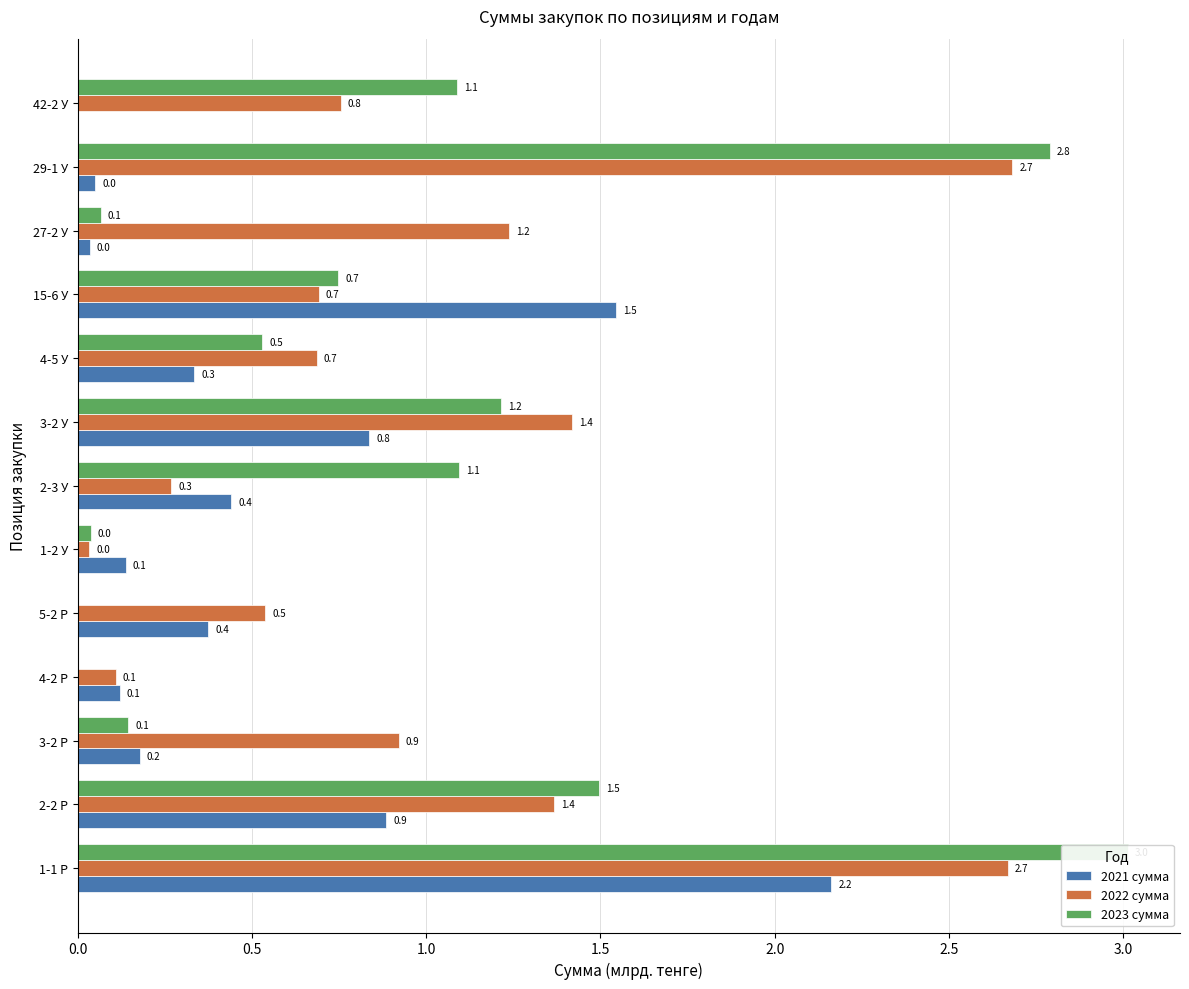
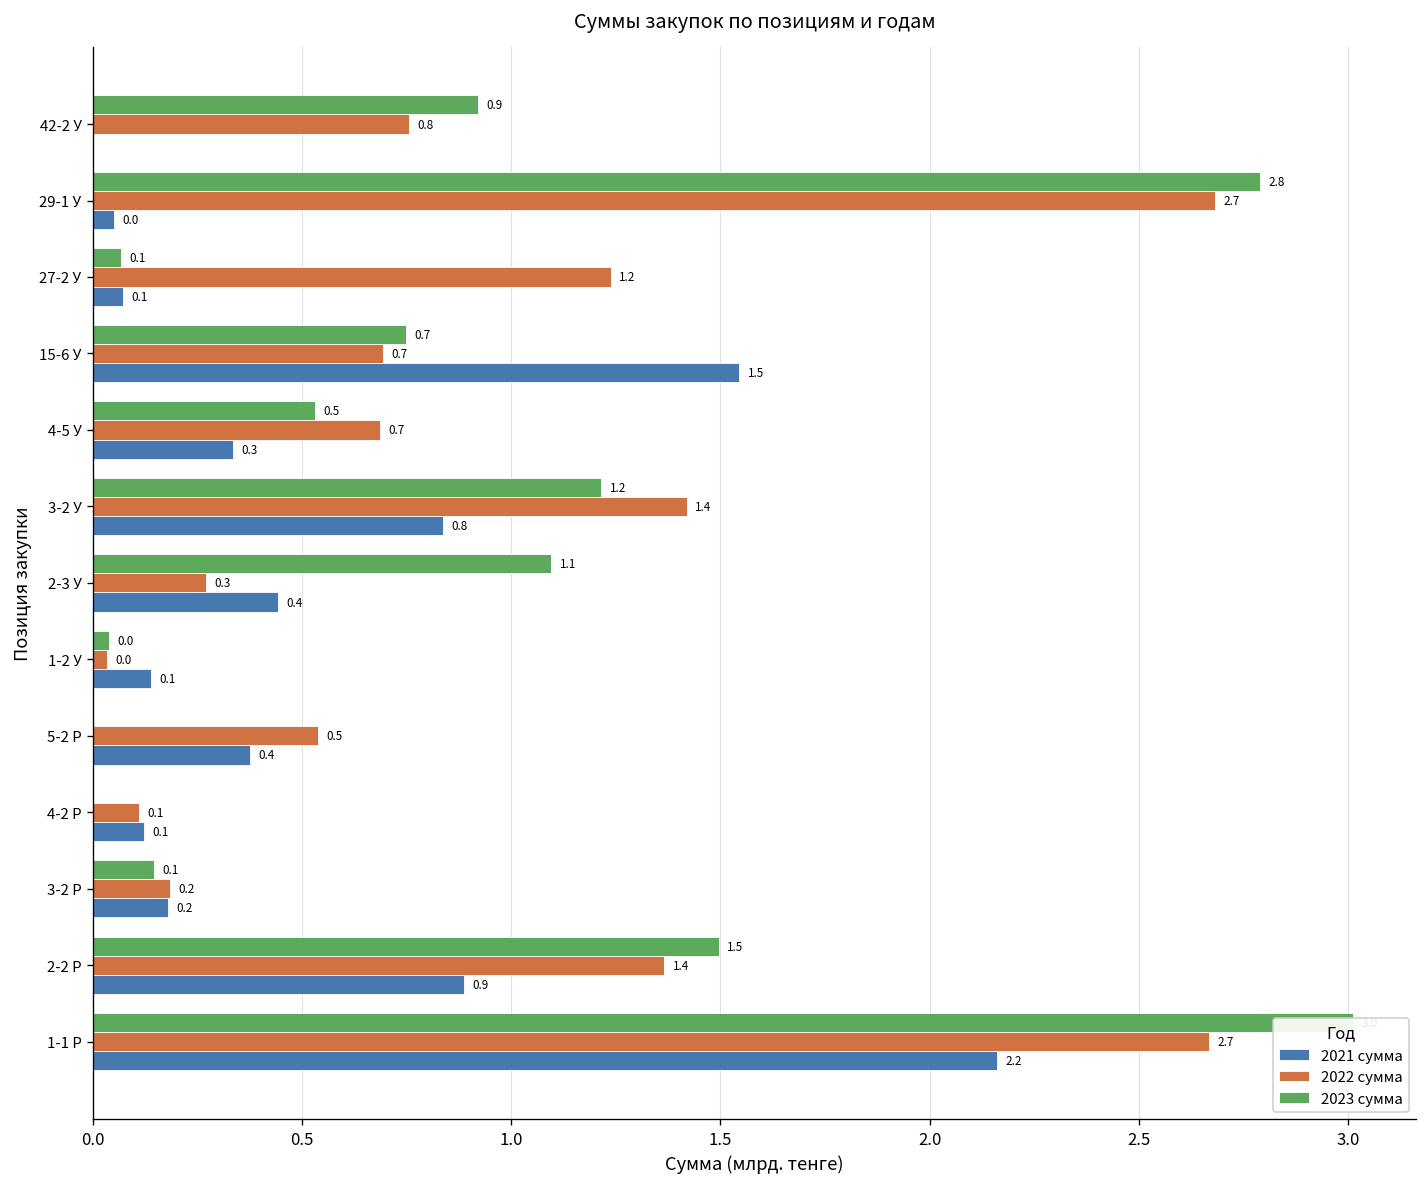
  {
    "2021 сумма": {
      "29-1 У": 0.0,
-     "27-2 У": 0.0,
+     "27-2 У": 0.1,
      "15-6 У": 1.5,
      "4-5 У": 0.3,
      "3-2 У": 0.8,
      "2-3 У": 0.4,
      "1-2 У": 0.1,
      "5-2 Р": 0.4,
      "4-2 Р": 0.1,
      "3-2 Р": 0.2,
      "2-2 Р": 0.9,
      "1-1 Р": 2.2
    },
    "2022 сумма": {
      "42-2 У": 0.8,
      "29-1 У": 2.7,
      "27-2 У": 1.2,
      "15-6 У": 0.7,
      "4-5 У": 0.7,
      "3-2 У": 1.4,
      "2-3 У": 0.3,
      "1-2 У": 0.0,
      "5-2 Р": 0.5,
      "4-2 Р": 0.1,
-     "3-2 Р": 0.9,
+     "3-2 Р": 0.2,
      "2-2 Р": 1.4,
      "1-1 Р": 2.7
    },
    "2023 сумма": {
-     "42-2 У": 1.1,
+     "42-2 У": 0.9,
      "29-1 У": 2.8,
      "27-2 У": 0.1,
      "15-6 У": 0.7,
      "4-5 У": 0.5,
      "3-2 У": 1.2,
      "2-3 У": 1.1,
      "1-2 У": 0.0,
      "3-2 Р": 0.1,
      "2-2 Р": 1.5
    }
  }
